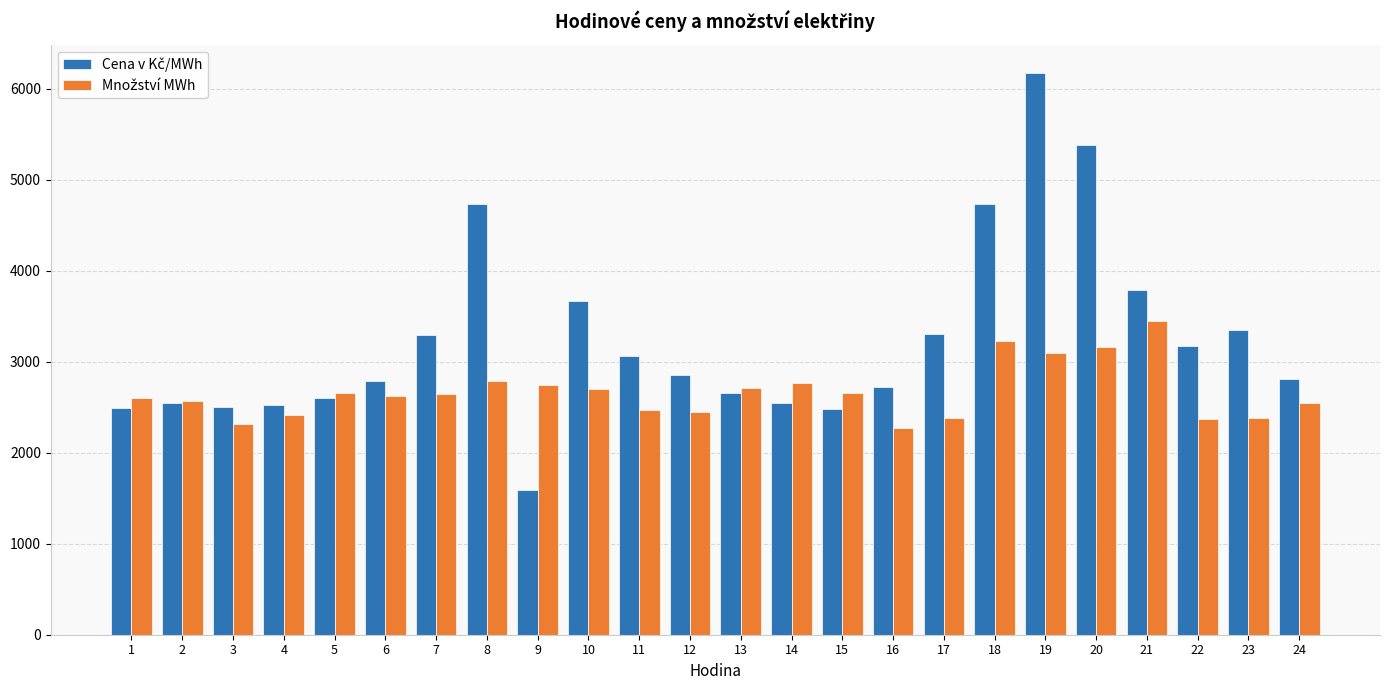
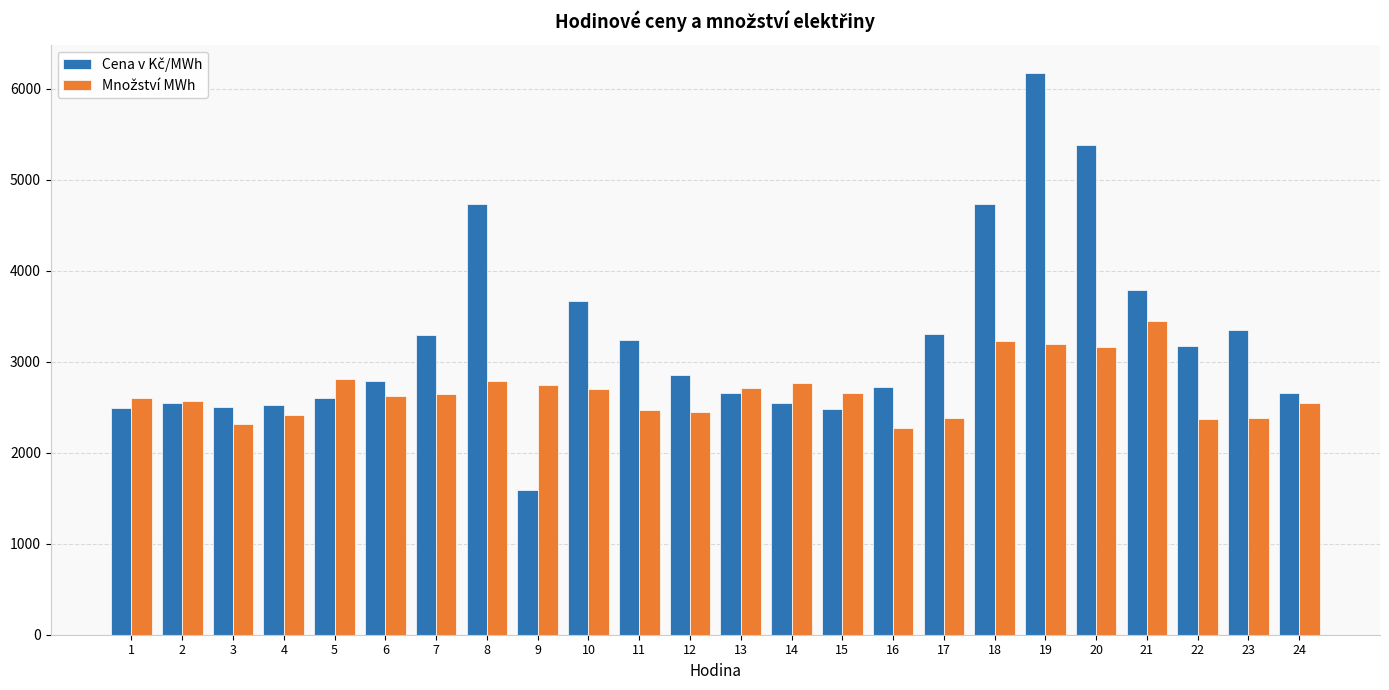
  {
    "Cena v Kč/MWh": {
      "1": 2500,
      "2": 2500,
      "3": 2500,
      "4": 2500,
      "5": 2600,
      "6": 2800,
      "7": 3300,
      "8": 4700,
      "9": 1600,
      "10": 3700,
-     "11": 3100,
+     "11": 3200,
      "12": 2900,
      "13": 2700,
      "14": 2500,
      "15": 2500,
      "16": 2700,
      "17": 3300,
      "18": 4700,
      "19": 6200,
      "20": 5400,
      "21": 3800,
      "22": 3200,
      "23": 3400,
-     "24": 2800
+     "24": 2700
    },
    "Množství MWh": {
      "1": 2600,
      "2": 2600,
      "3": 2300,
      "4": 2400,
-     "5": 2700,
+     "5": 2800,
      "6": 2600,
      "7": 2600,
      "8": 2800,
      "9": 2700,
      "10": 2700,
      "11": 2500,
      "12": 2500,
      "13": 2700,
      "14": 2800,
      "15": 2700,
      "16": 2300,
      "17": 2400,
      "18": 3200,
-     "19": 3100,
+     "19": 3200,
      "20": 3200,
      "21": 3400,
      "22": 2400,
      "23": 2400,
      "24": 2600
    }
  }
